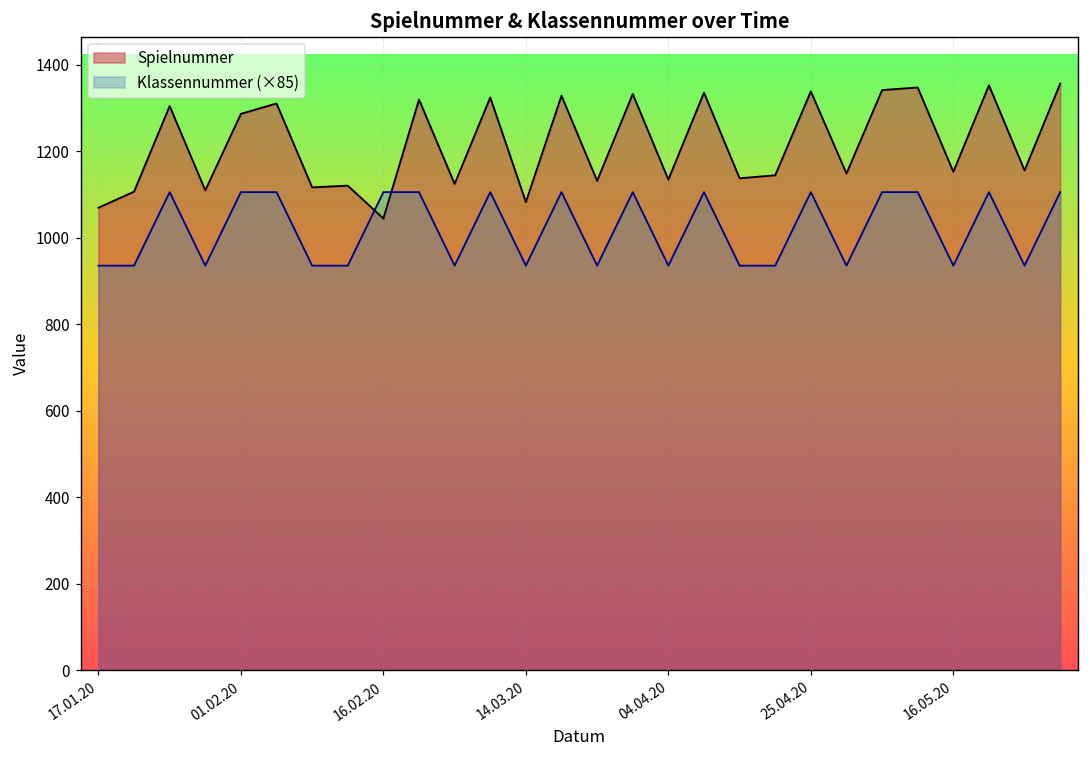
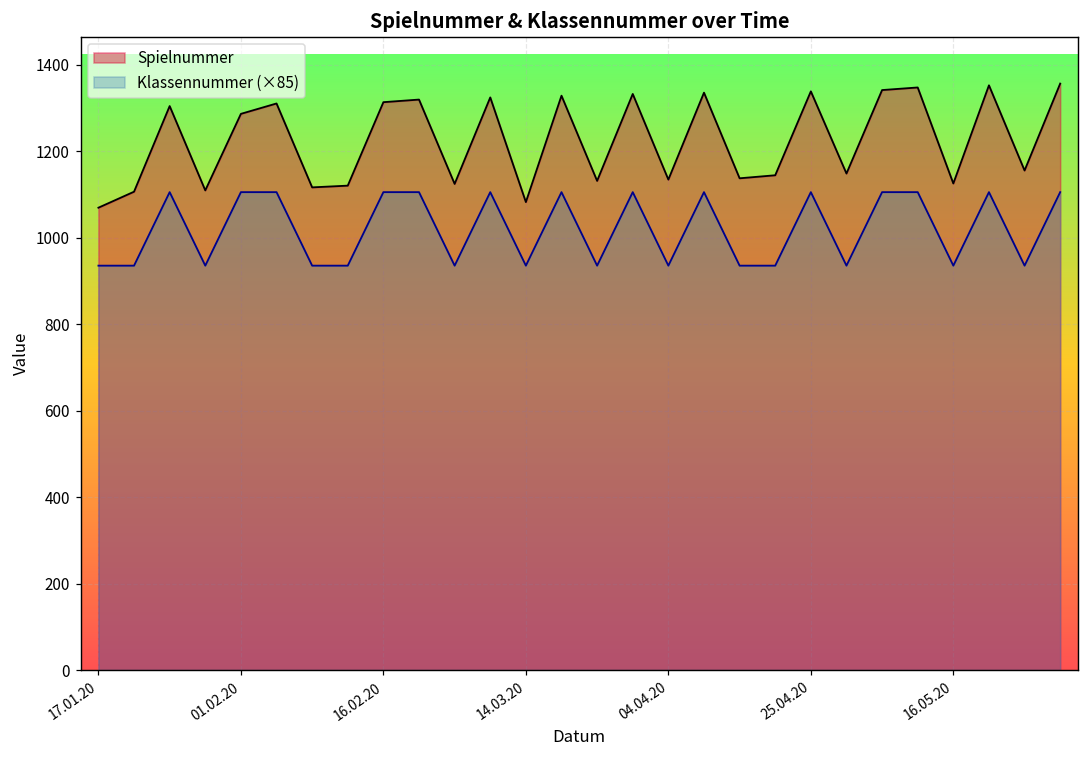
  {
    "Spielnummer": {
      "17.01.20": 1070,
      "01.02.20": 1290,
-     "16.02.20": 1040,
+     "16.02.20": 1310,
      "14.03.20": 1080,
-     "16.05.20": 1150
+     "16.05.20": 1130
    },
    "Klassennummer (×85)": {
      "17.01.20": 940,
      "01.02.20": 1110,
      "16.02.20": 1110,
      "14.03.20": 940,
      "16.05.20": 940
    }
  }
